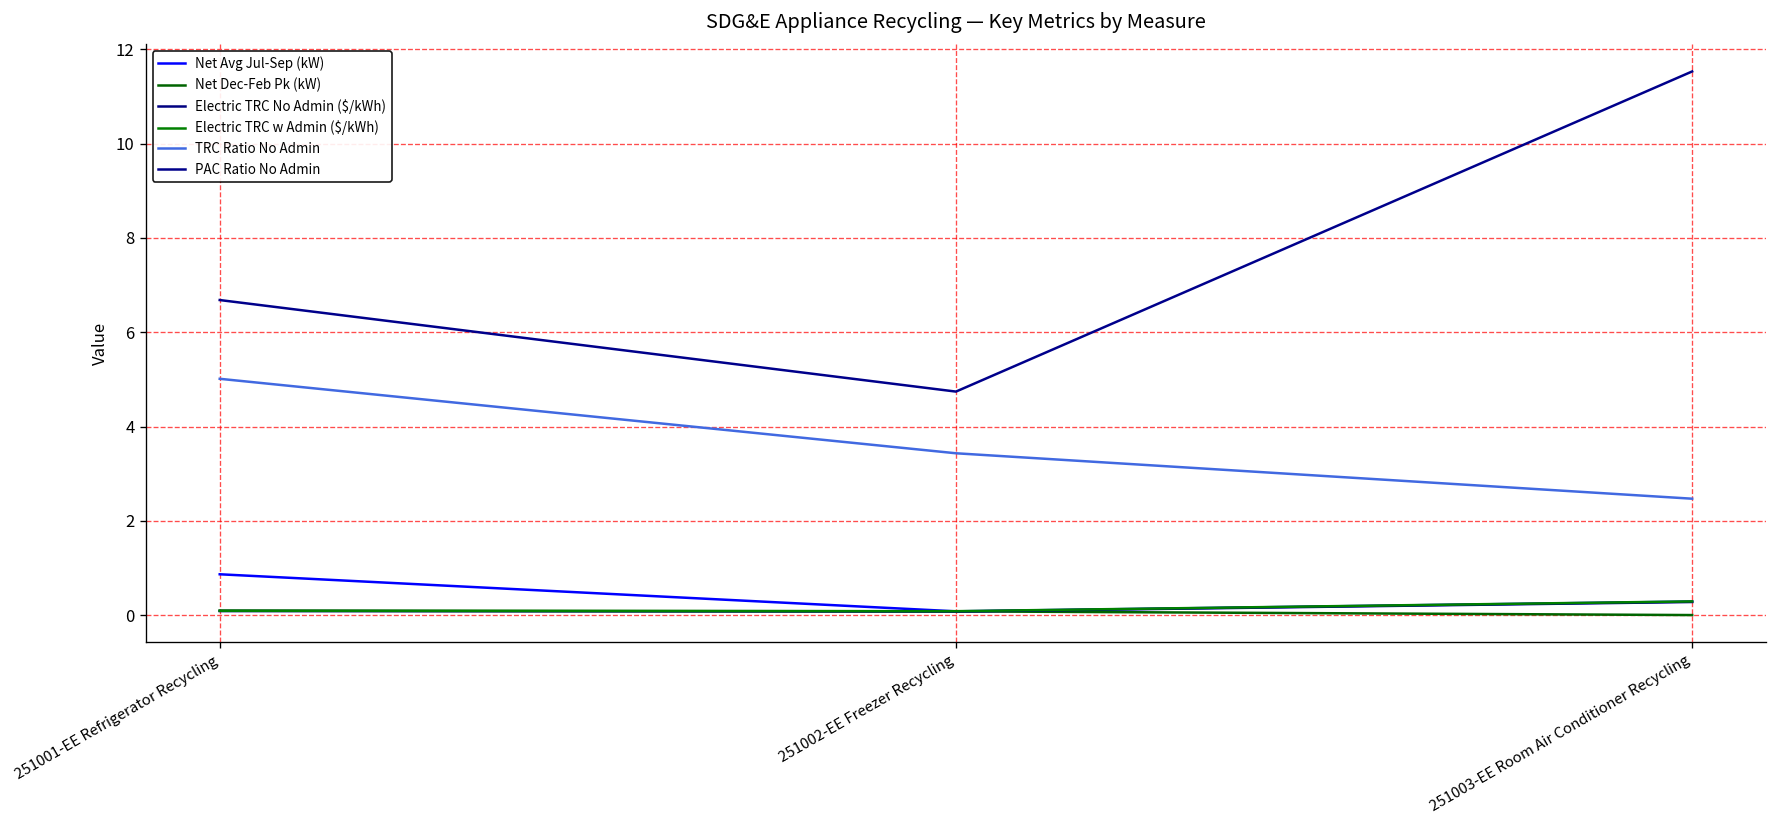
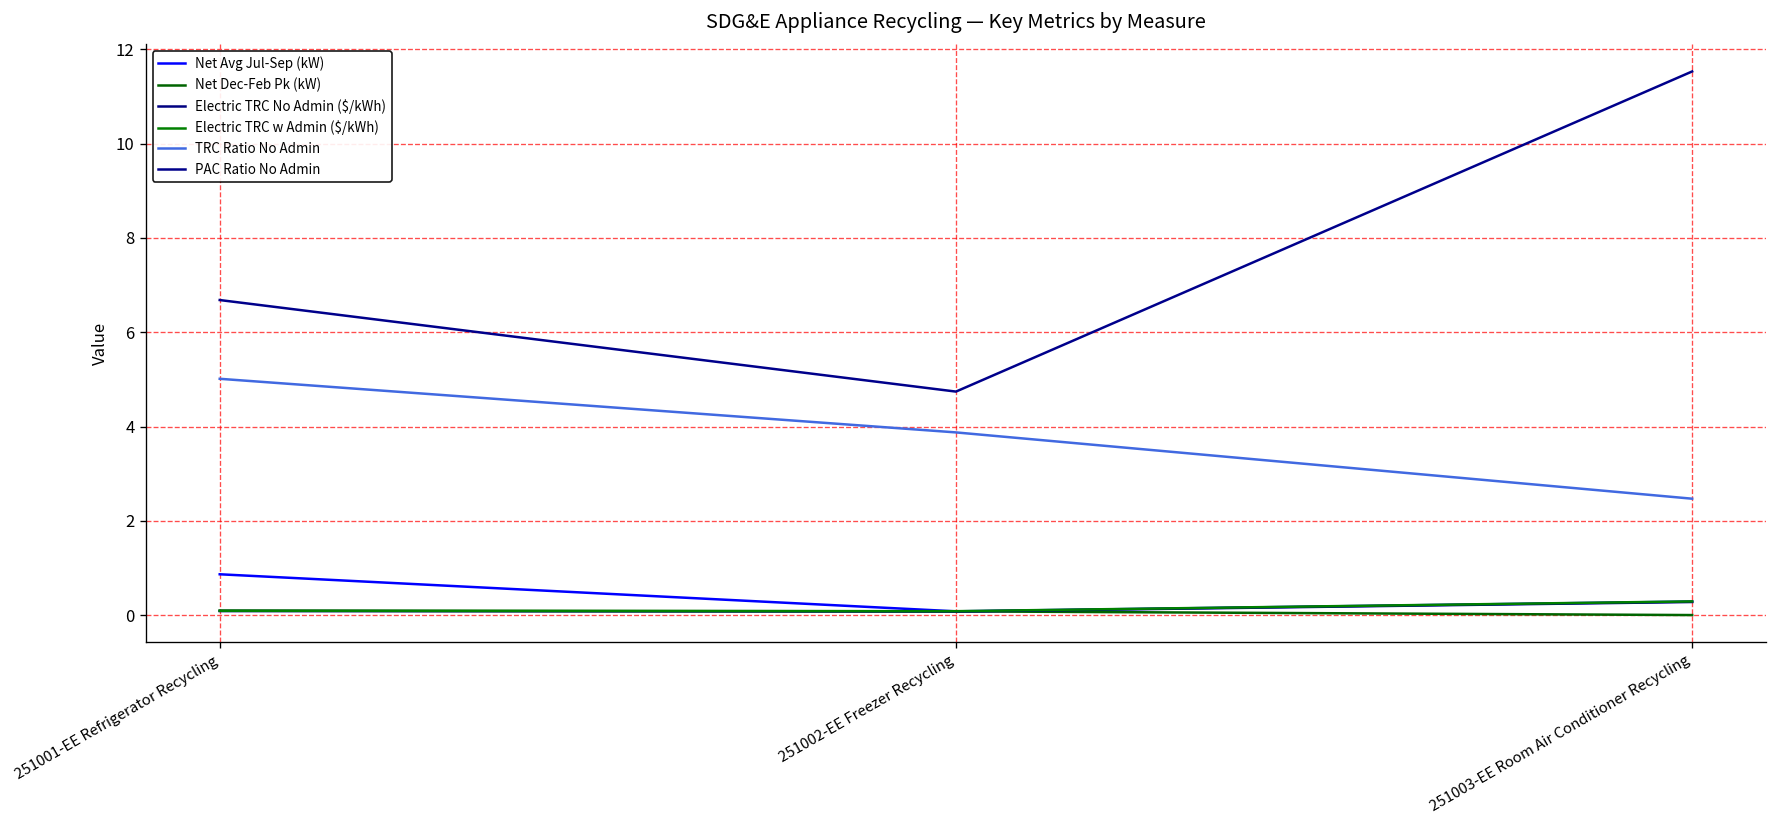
  {
    "Net Avg Jul-Sep (kW)": {
      "251001-EE Refrigerator Recycling": 0.9
    },
    "TRC Ratio No Admin": {
      "251001-EE Refrigerator Recycling": 5.0,
-     "251002-EE Freezer Recycling": 3.4,
+     "251002-EE Freezer Recycling": 3.9,
      "251003-EE Room Air Conditioner Recycling": 2.5
    }
  }
